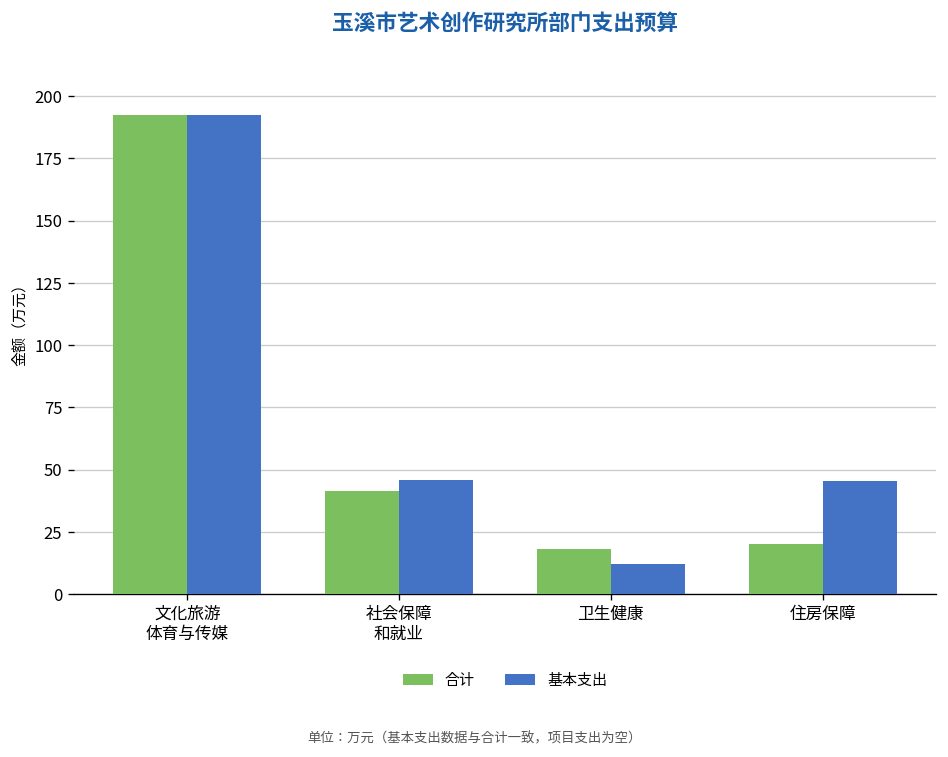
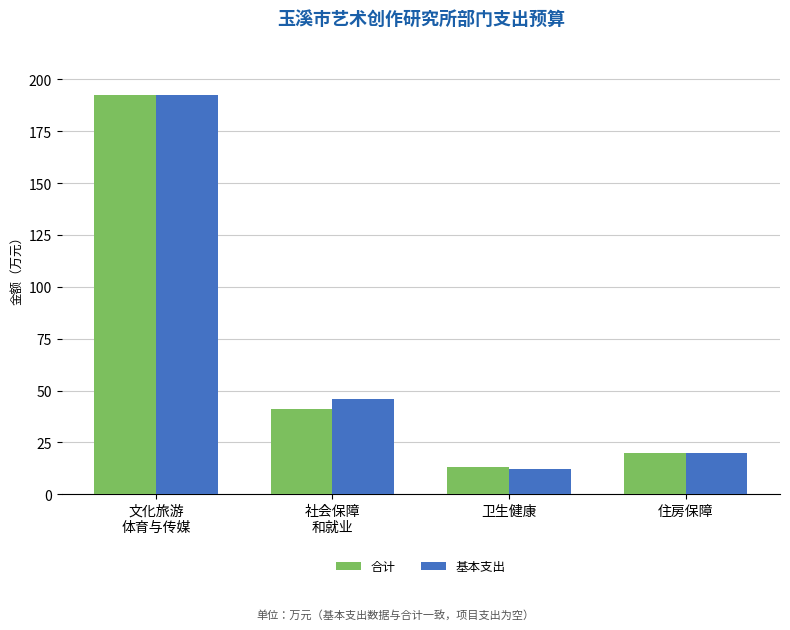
  {
    "合计": {
      "文化旅游 体育与传媒": 192,
      "社会保障 和就业": 41,
-     "卫生健康": 18,
+     "卫生健康": 13,
      "住房保障": 20
    },
    "基本支出": {
      "文化旅游 体育与传媒": 192,
      "社会保障 和就业": 46,
      "卫生健康": 12,
-     "住房保障": 45
+     "住房保障": 20
    }
  }
